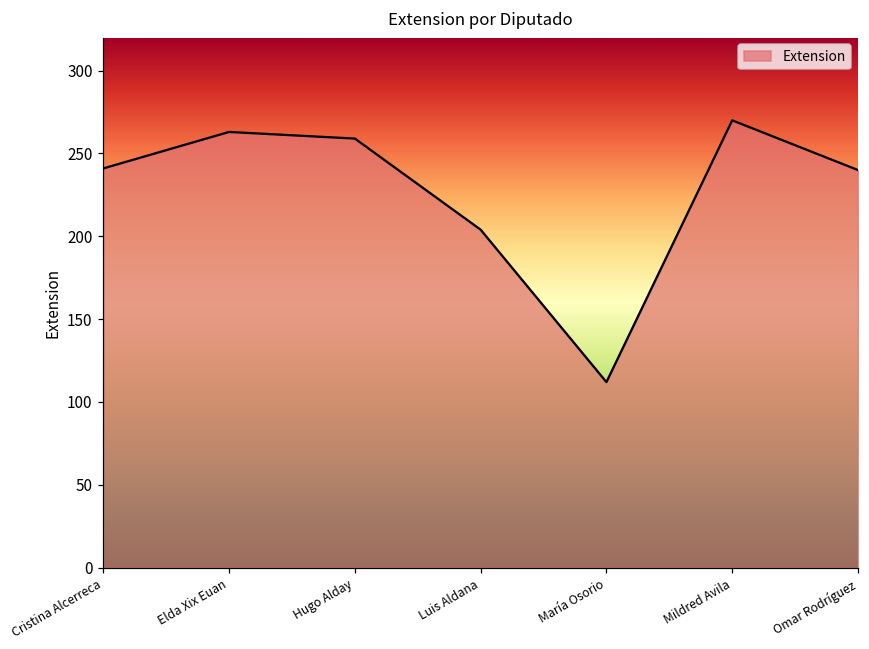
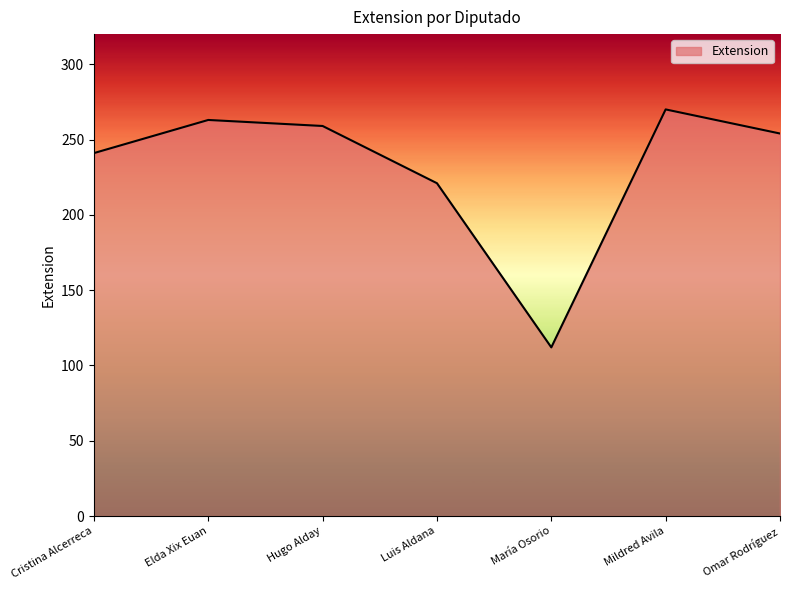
  {
    "Cristina Alcerreca": 241,
    "Elda Xix Euan": 263,
    "Hugo Alday": 259,
-   "Luis Aldana": 204,
+   "Luis Aldana": 221,
    "María Osorio": 112,
    "Mildred Avila": 270,
-   "Omar Rodríguez": 240
+   "Omar Rodríguez": 254
  }
